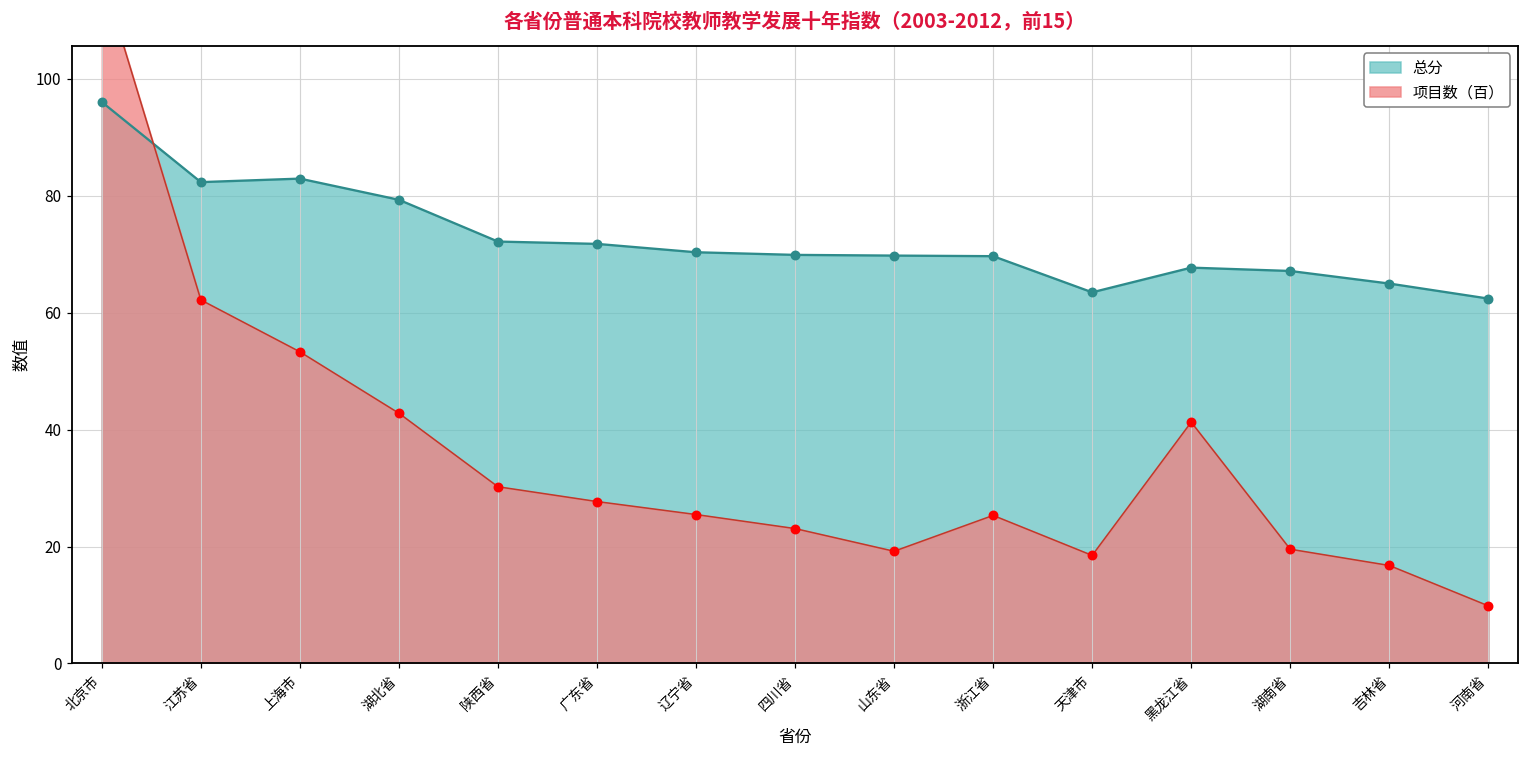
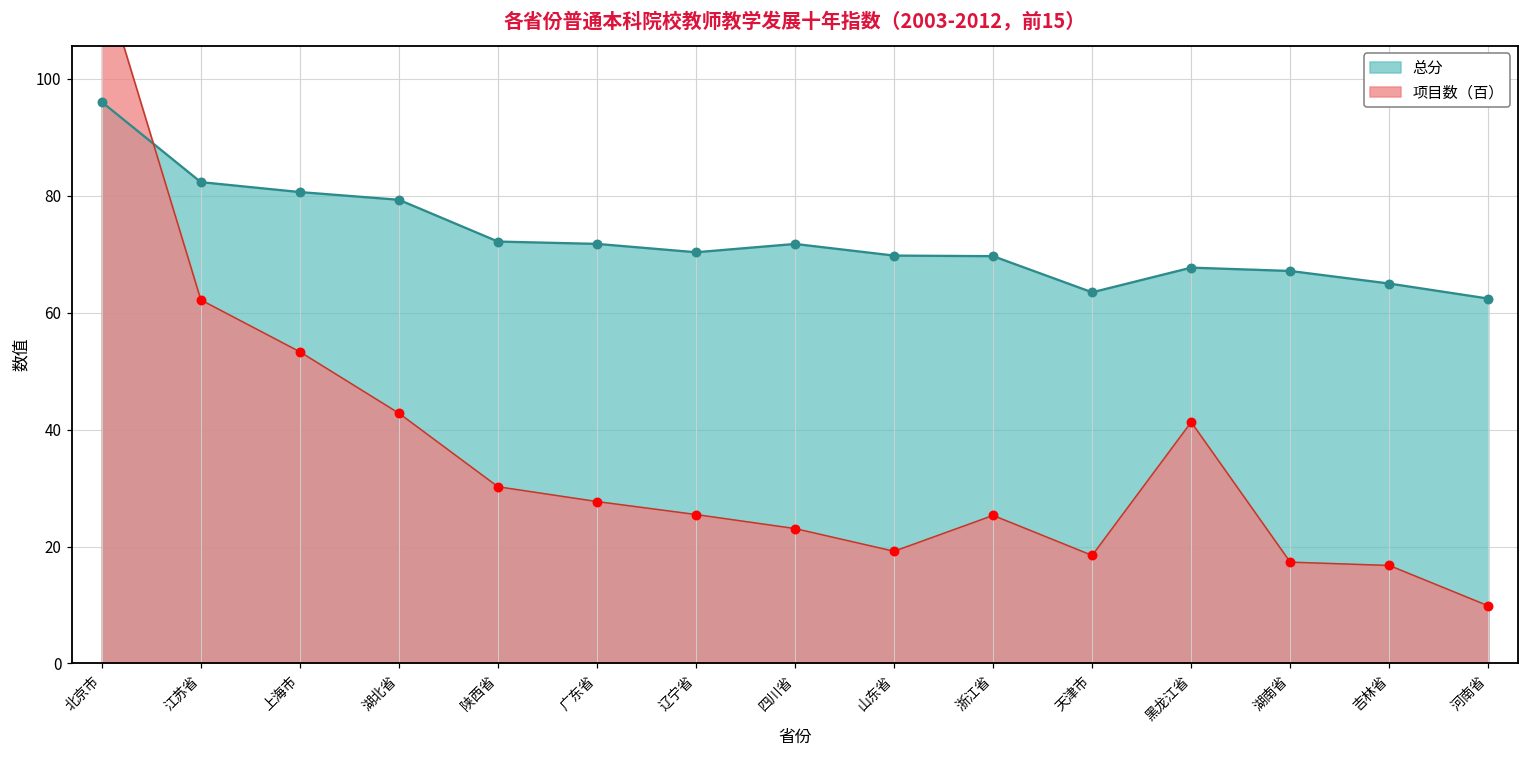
  {
    "总分": {
      "北京市": 96,
      "江苏省": 82,
-     "上海市": 83,
+     "上海市": 81,
      "湖北省": 79,
      "陕西省": 72,
      "广东省": 72,
      "辽宁省": 70,
-     "四川省": 70,
+     "四川省": 72,
      "山东省": 70,
      "浙江省": 70,
      "天津市": 63,
      "黑龙江省": 68,
      "湖南省": 67,
      "吉林省": 65,
      "河南省": 62
    },
    "项目数（百）": {
      "江苏省": 62,
      "上海市": 53,
      "湖北省": 43,
      "陕西省": 30,
      "广东省": 28,
      "辽宁省": 25,
      "四川省": 23,
      "山东省": 19,
      "浙江省": 25,
      "天津市": 18,
      "黑龙江省": 41,
-     "湖南省": 20,
+     "湖南省": 17,
      "吉林省": 17,
      "河南省": 10
    }
  }
